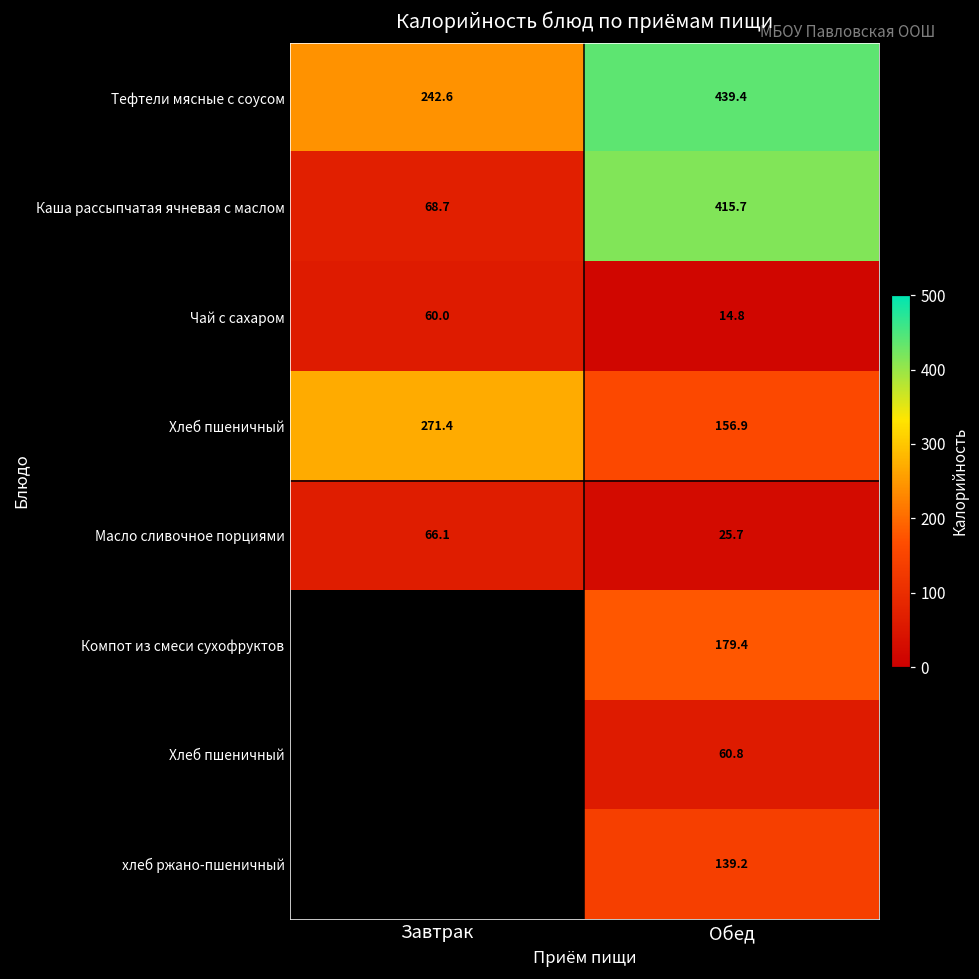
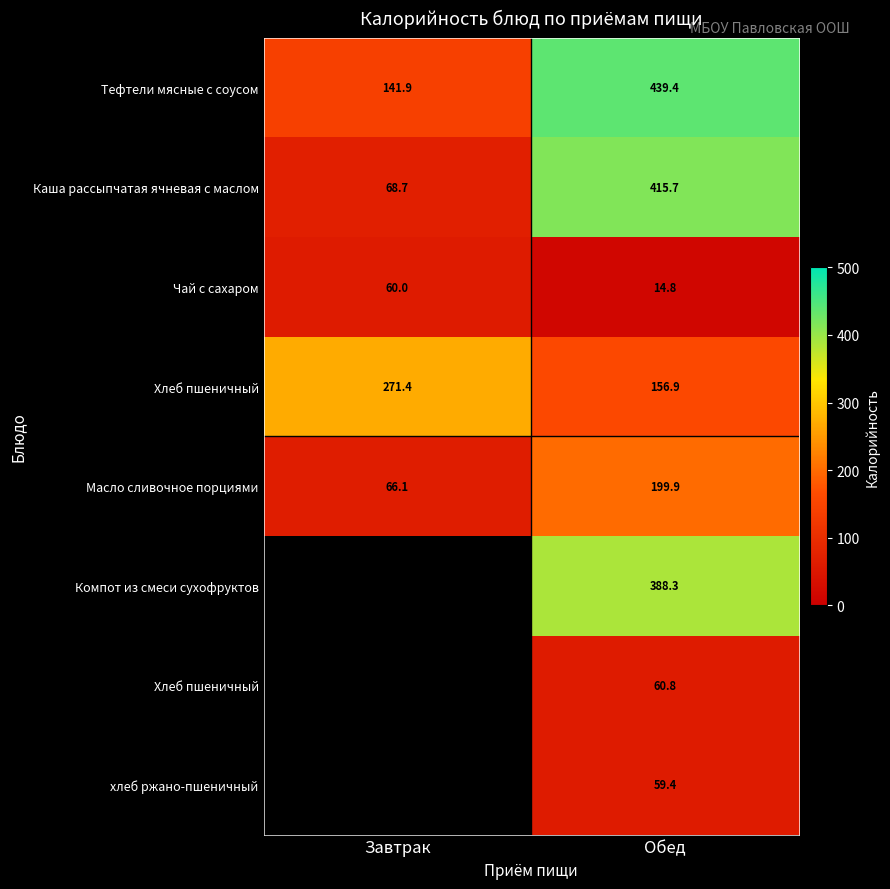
  {
    "Тефтели мясные с соусом": {
-     "Завтрак": 242.6,
+     "Завтрак": 141.9,
      "Обед": 439.4
    },
    "Каша рассыпчатая ячневая с маслом": {
      "Завтрак": 68.7,
      "Обед": 415.7
    },
    "Чай с сахаром": {
      "Завтрак": 60.0,
      "Обед": 14.8
    },
    "Хлеб пшеничный": {
      "Завтрак": 271.4
    },
    "Масло сливочное порциями": {
      "Завтрак": 66.1,
-     "Обед": 25.7
+     "Обед": 199.9
    },
    "Компот из смеси сухофруктов": {
-     "Обед": 179.4
+     "Обед": 388.3
    },
    "хлеб ржано-пшеничный": {
-     "Обед": 139.2
+     "Обед": 59.4
    }
  }
